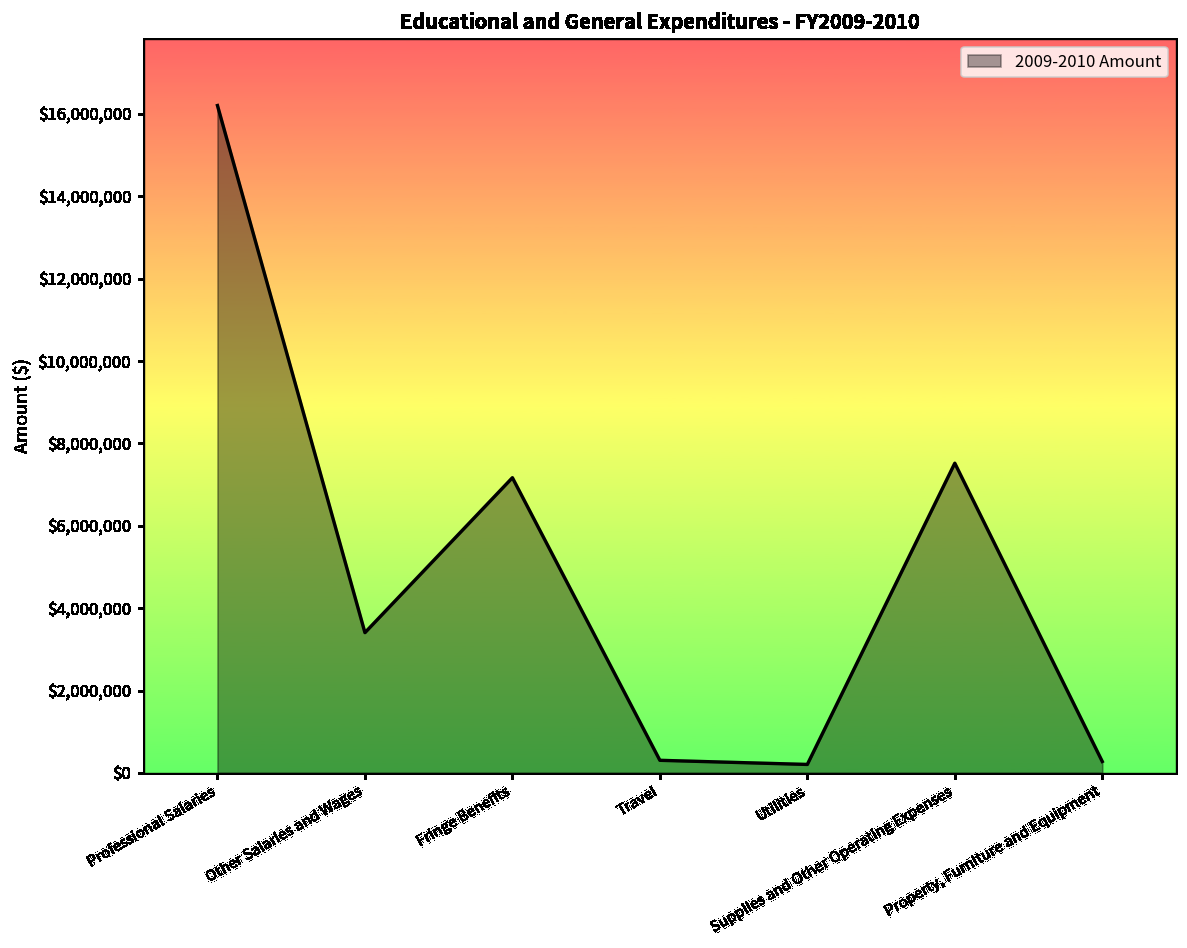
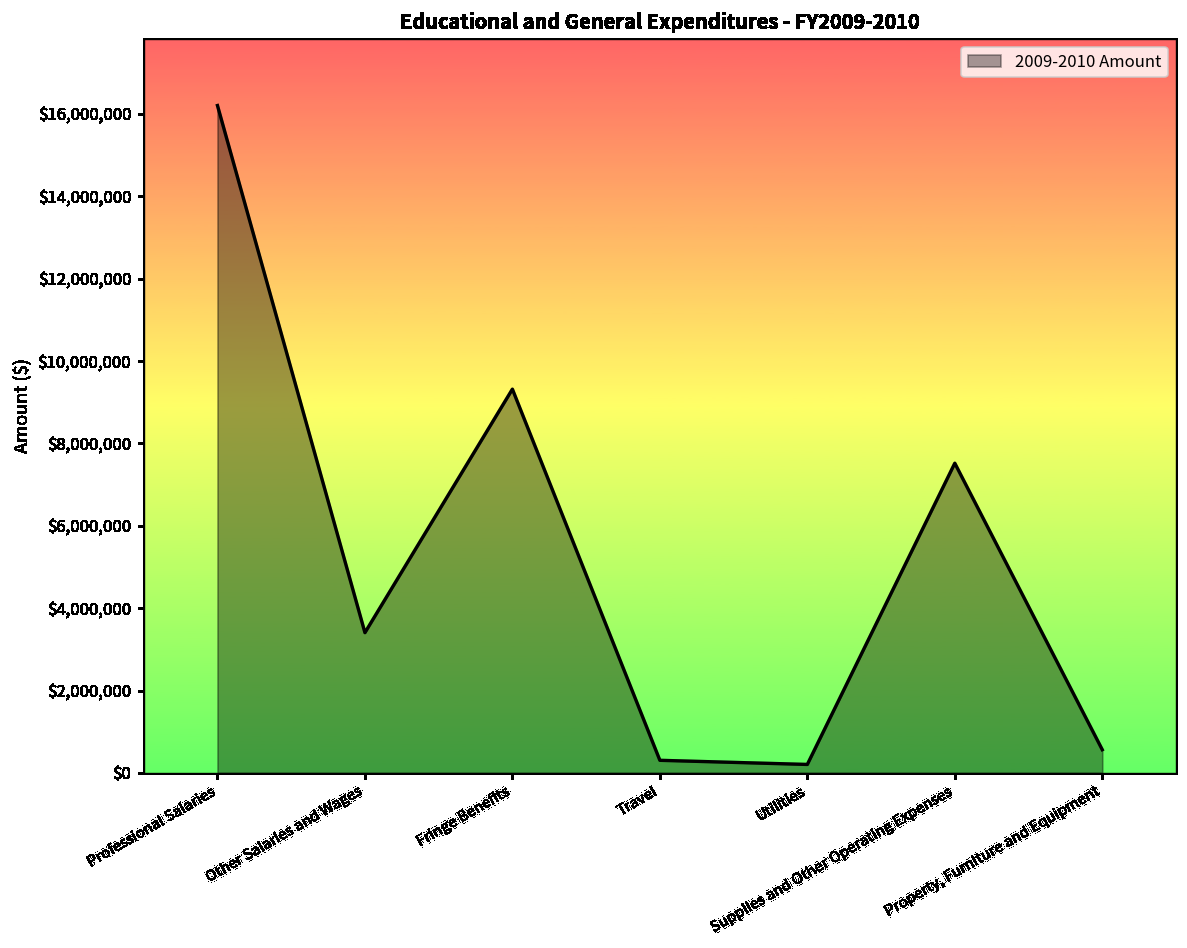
  {
    "Professional Salaries": "$16,200,000",
    "Other Salaries and Wages": "$3,400,000",
-   "Fringe Benefits": "$7,200,000",
+   "Fringe Benefits": "$9,300,000",
    "Travel": "$300,000",
    "Utilities": "$200,000",
    "Supplies and Other Operating Expenses": "$7,500,000",
-   "Property, Furniture and Equipment": "$300,000"
+   "Property, Furniture and Equipment": "$600,000"
  }
